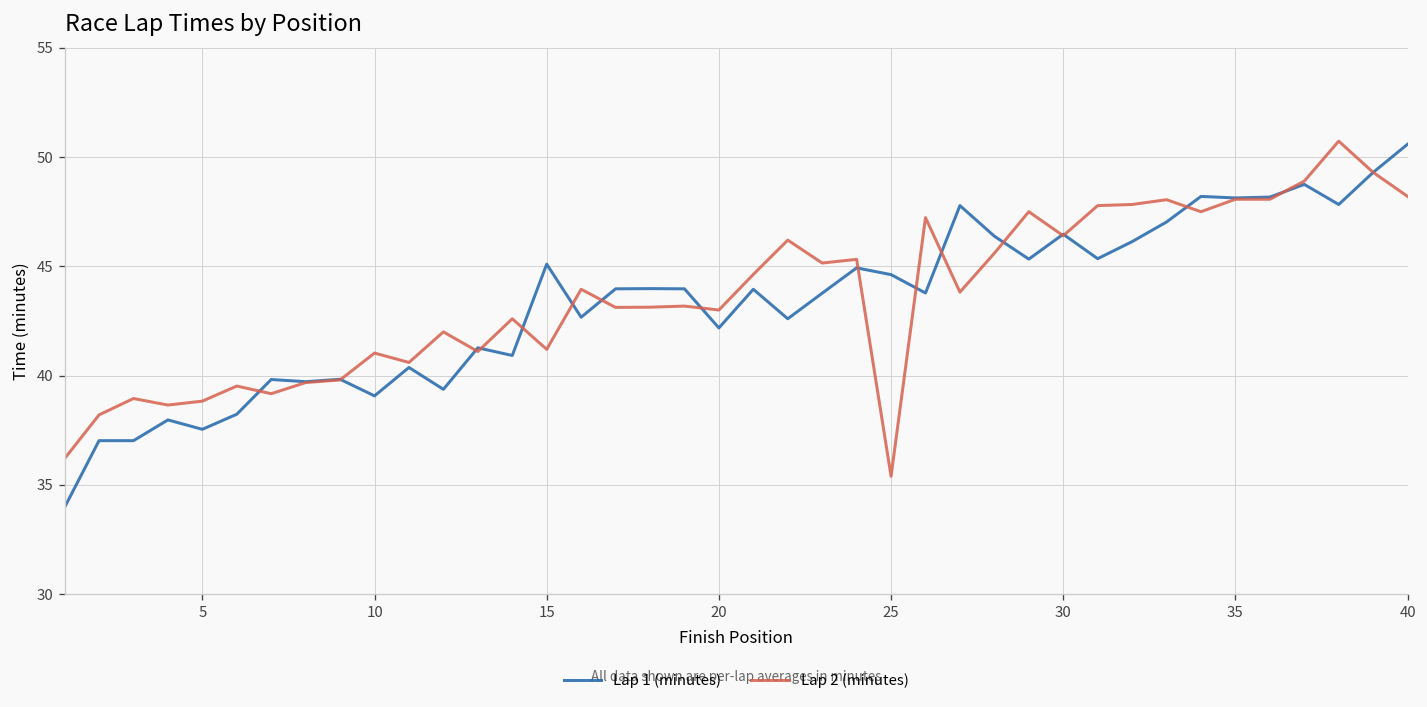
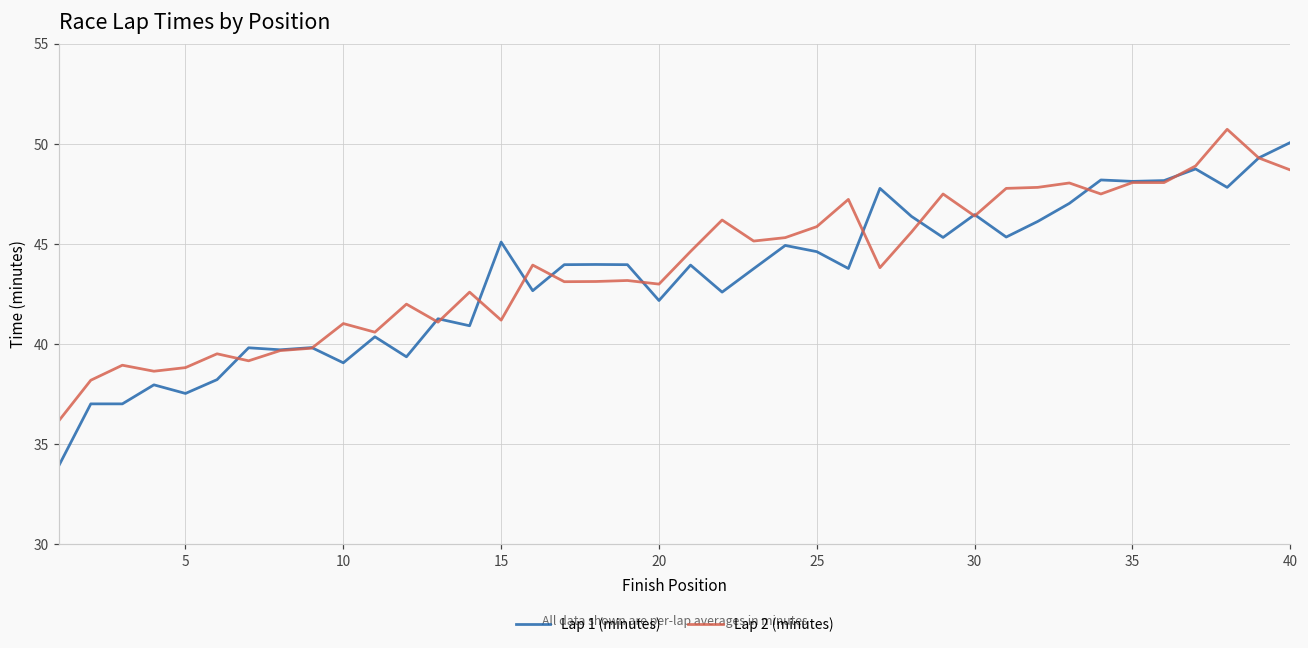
  {
    "Lap 1 (minutes)": {
      "5": 37.5,
      "10": 39.1,
      "15": 45.1,
      "20": 42.2,
      "25": 44.6,
-     "40": 50.6
+     "40": 50.1
    },
    "Lap 2 (minutes)": {
      "5": 38.8,
      "10": 41.0,
      "15": 41.2,
      "20": 43.0,
-     "25": 35.4,
-     "40": 48.2
+     "25": 45.9,
+     "40": 48.7
    }
  }
